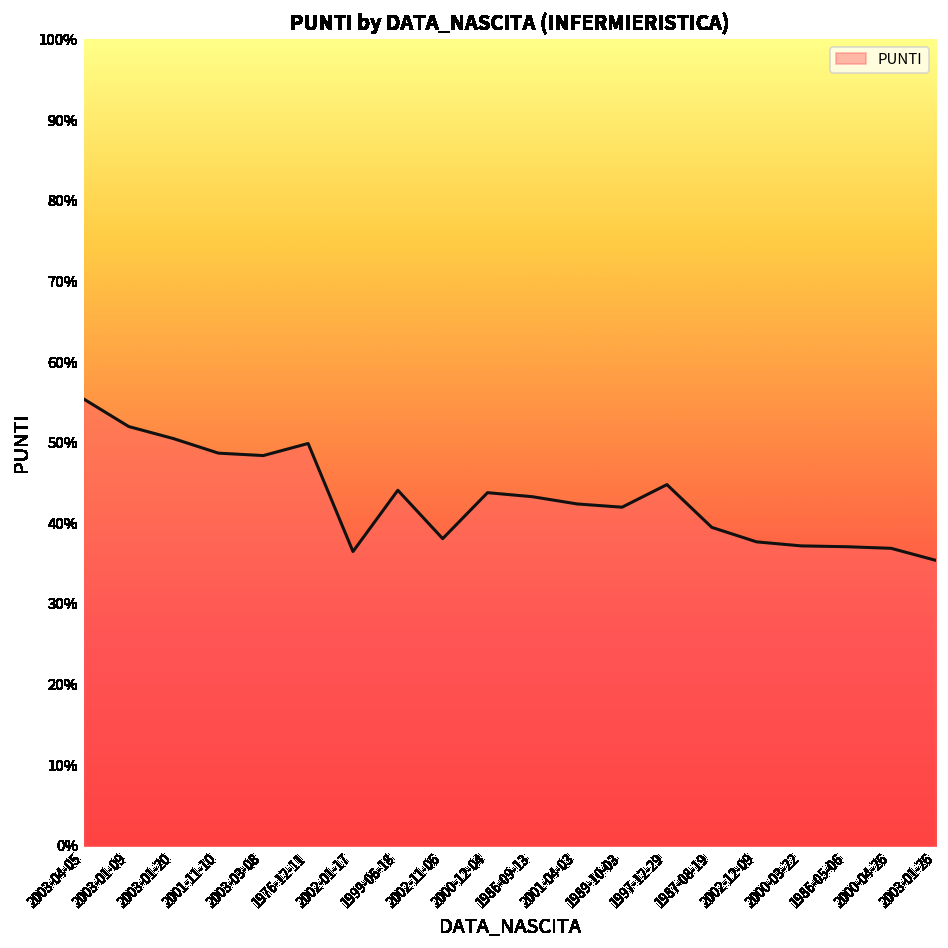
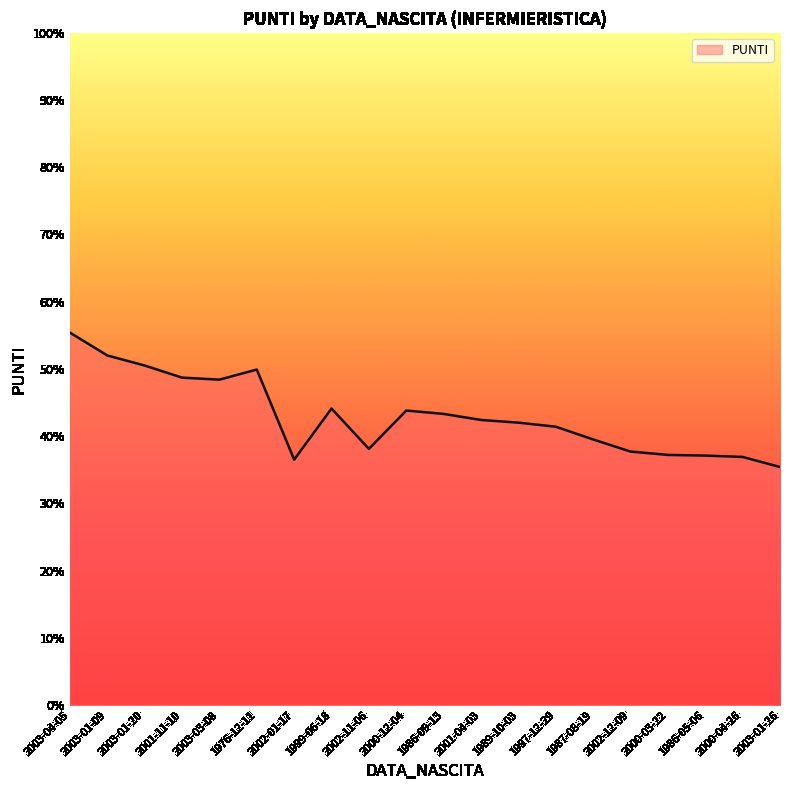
  {
    "2003-04-05": "55%",
    "2003-01-09": "52%",
    "2003-01-20": "51%",
    "2001-11-10": "49%",
    "2003-03-08": "48%",
    "1976-12-11": "50%",
    "2002-01-17": "37%",
    "1999-06-18": "44%",
    "2002-11-06": "38%",
    "2000-12-04": "44%",
    "1986-09-13": "43%",
    "2001-04-03": "42%",
    "1989-10-03": "42%",
-   "1997-12-29": "45%",
+   "1997-12-29": "41%",
    "1987-08-19": "40%",
    "2002-12-09": "38%",
    "2000-03-22": "37%",
    "1986-05-06": "37%",
    "2000-04-26": "37%",
    "2003-01-26": "35%"
  }
